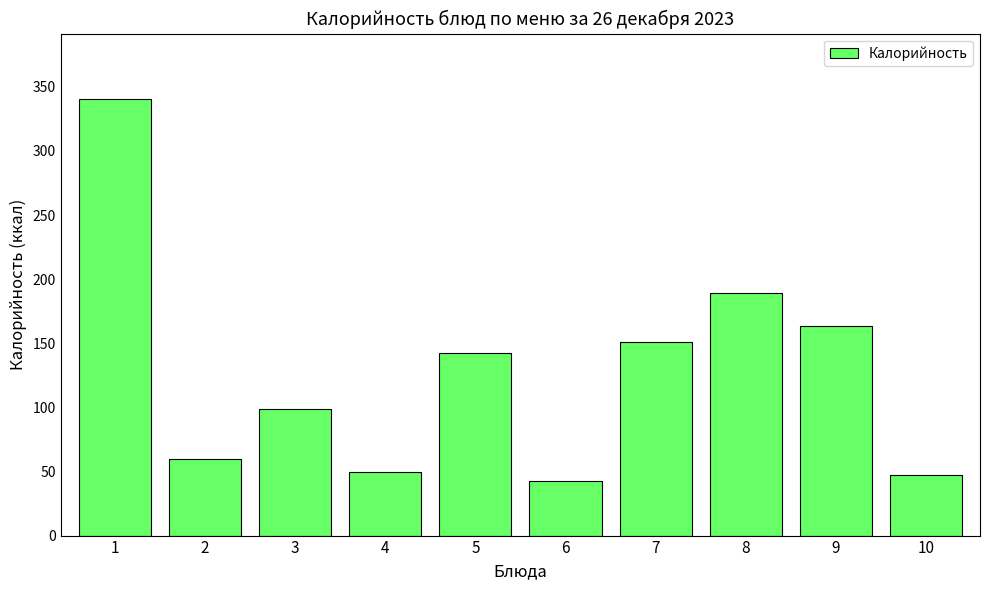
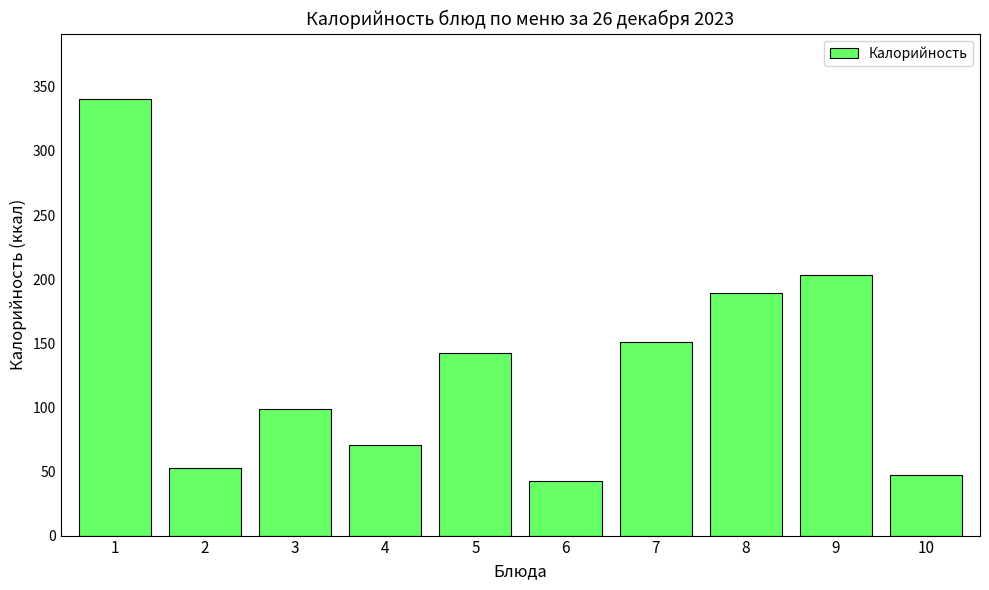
  {
    "1": 341,
-   "2": 60,
+   "2": 53,
    "3": 99,
-   "4": 50,
+   "4": 71,
    "5": 142,
    "6": 43,
    "7": 151,
    "8": 189,
-   "9": 164,
+   "9": 203,
    "10": 47
  }
